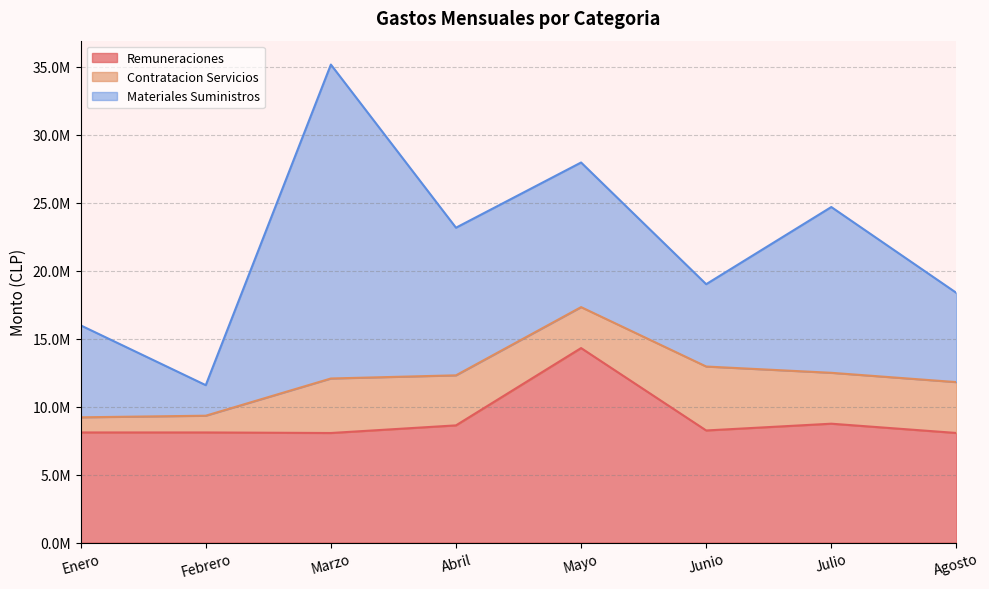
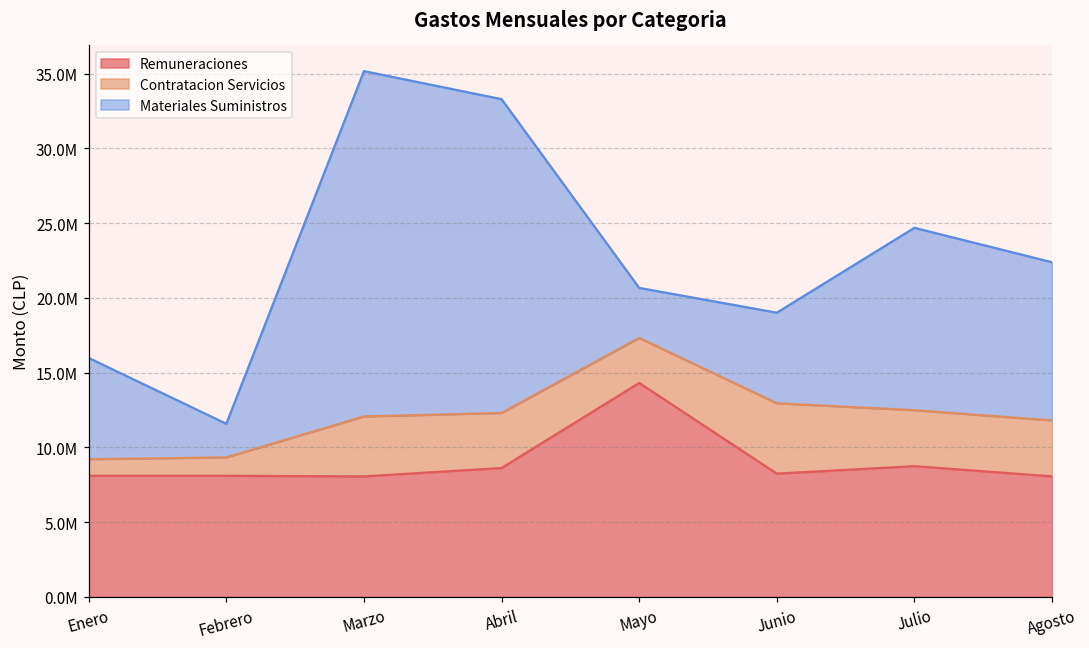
  {
    "Materiales Suministros": {
      "Enero": 6800000,
      "Febrero": 2200000,
      "Marzo": 23100000,
-     "Abril": 10900000,
-     "Mayo": 10600000,
+     "Abril": 21000000,
+     "Mayo": 3300000,
      "Junio": 6100000,
      "Julio": 12200000,
-     "Agosto": 6600000
+     "Agosto": 10600000
    }
  }
